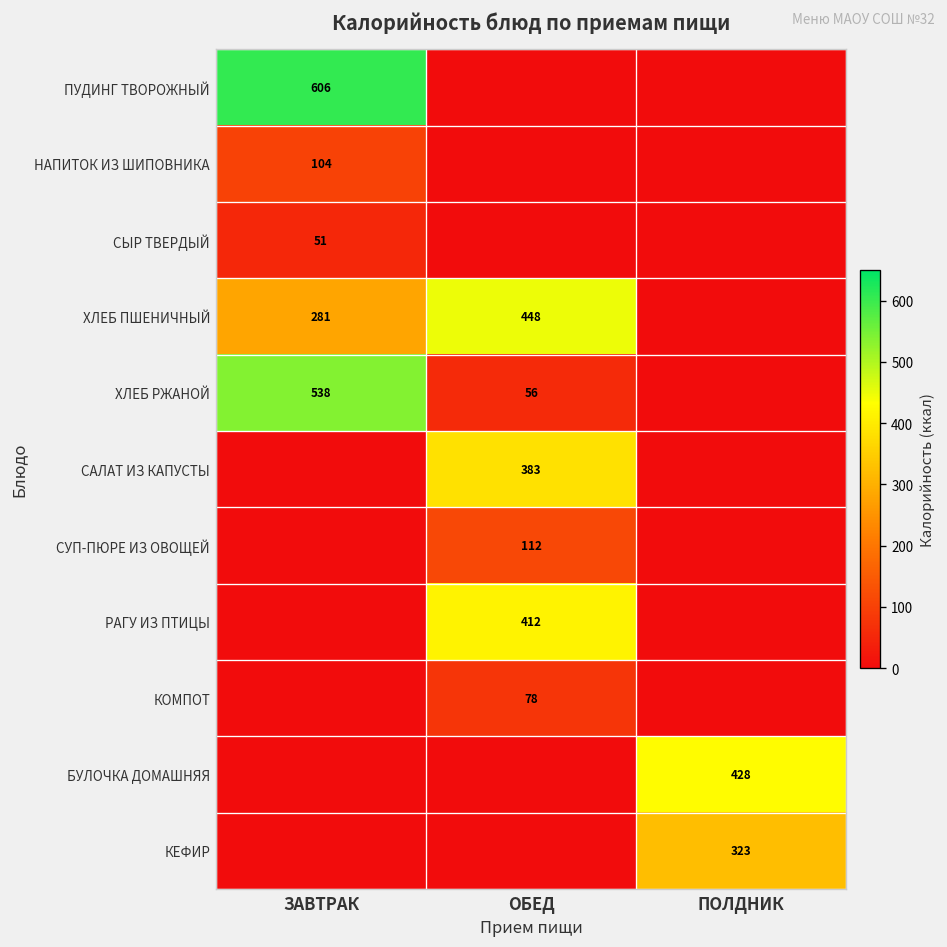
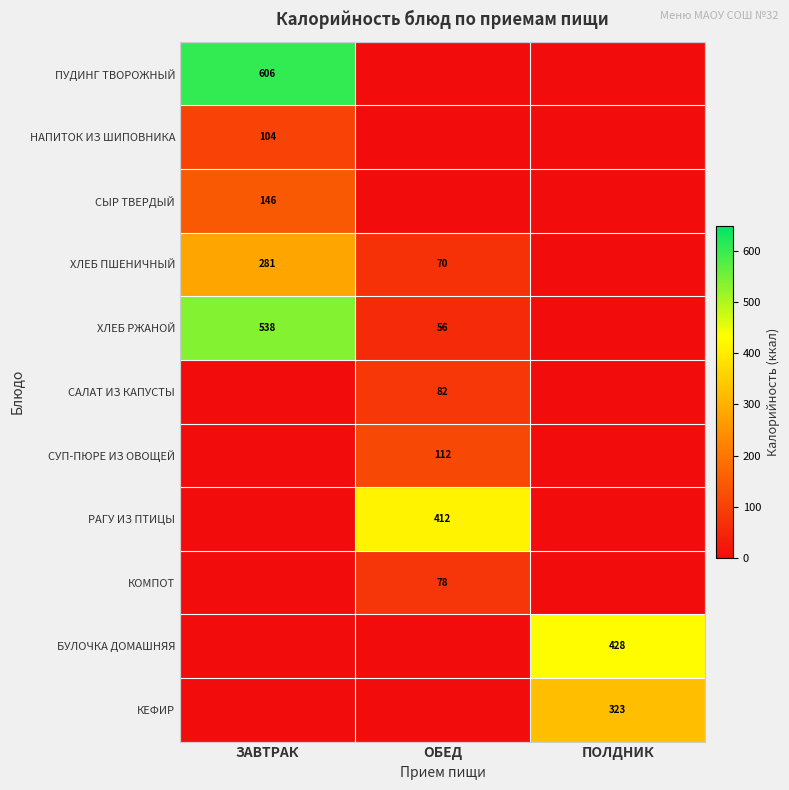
  {
    "ПУДИНГ ТВОРОЖНЫЙ": {
      "ЗАВТРАК": 606
    },
    "НАПИТОК ИЗ ШИПОВНИКА": {
      "ЗАВТРАК": 104
    },
    "СЫР ТВЕРДЫЙ": {
-     "ЗАВТРАК": 51
+     "ЗАВТРАК": 146
    },
    "ХЛЕБ ПШЕНИЧНЫЙ": {
      "ЗАВТРАК": 281,
-     "ОБЕД": 448
+     "ОБЕД": 70
    },
    "ХЛЕБ РЖАНОЙ": {
      "ЗАВТРАК": 538,
      "ОБЕД": 56
    },
    "САЛАТ ИЗ КАПУСТЫ": {
-     "ОБЕД": 383
+     "ОБЕД": 82
    },
    "СУП-ПЮРЕ ИЗ ОВОЩЕЙ": {
      "ОБЕД": 112
    },
    "РАГУ ИЗ ПТИЦЫ": {
      "ОБЕД": 412
    },
    "КОМПОТ": {
      "ОБЕД": 78
    },
    "БУЛОЧКА ДОМАШНЯЯ": {
      "ПОЛДНИК": 428
    },
    "КЕФИР": {
      "ПОЛДНИК": 323
    }
  }
